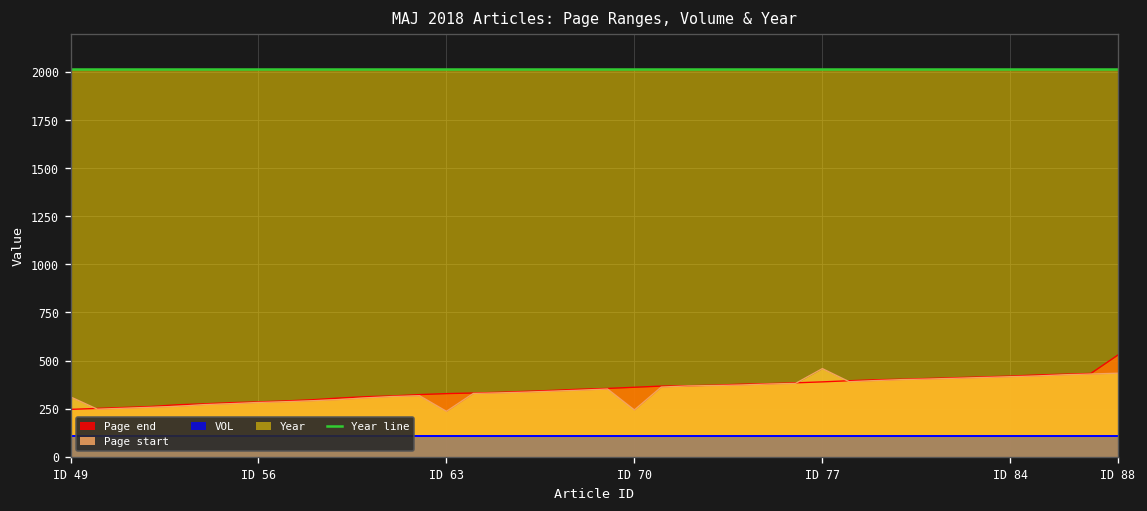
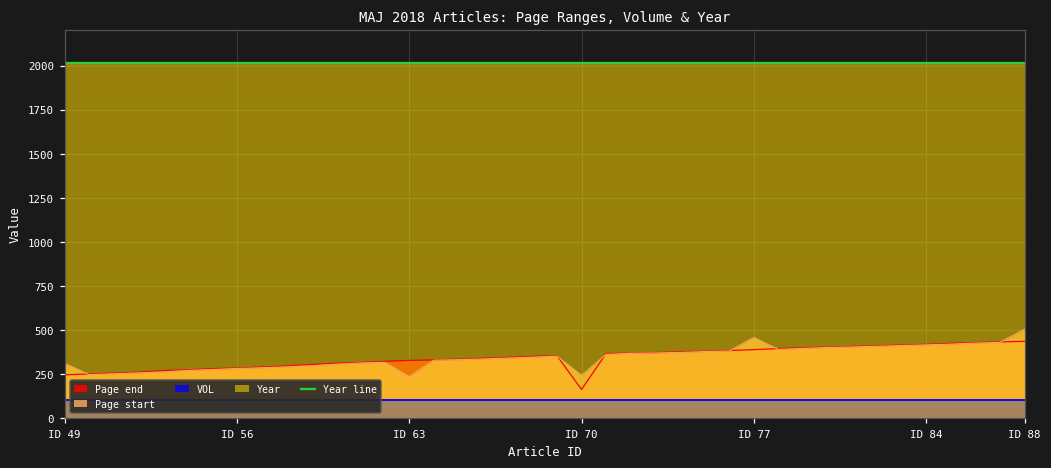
  {
    "Page end": {
      "ID 49": 250,
      "ID 63": 330,
-     "ID 70": 360,
+     "ID 70": 160,
      "ID 77": 390,
-     "ID 88": 530
+     "ID 88": 440
    },
    "Page start": {
      "ID 49": 310,
      "ID 63": 240,
      "ID 70": 240,
      "ID 77": 460,
-     "ID 88": 430
+     "ID 88": 510
    },
    "VOL": {
      "ID 49": 110,
      "ID 63": 110,
      "ID 70": 110,
      "ID 77": 110,
      "ID 84": 110,
      "ID 88": 110
    },
    "Year": {
      "ID 49": 2020,
      "ID 56": 2020,
      "ID 63": 2020,
      "ID 70": 2020,
      "ID 77": 2020,
      "ID 84": 2020,
      "ID 88": 2020
    }
  }
